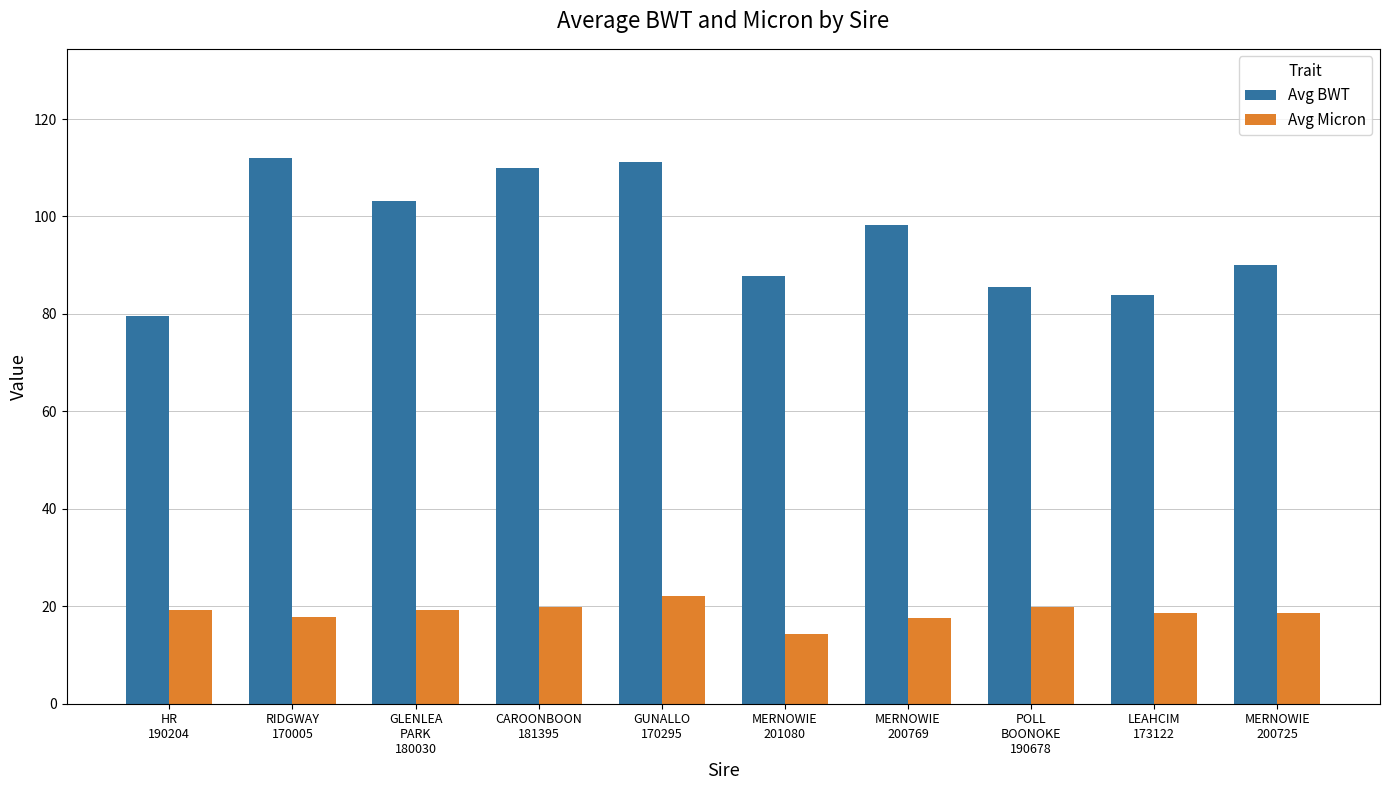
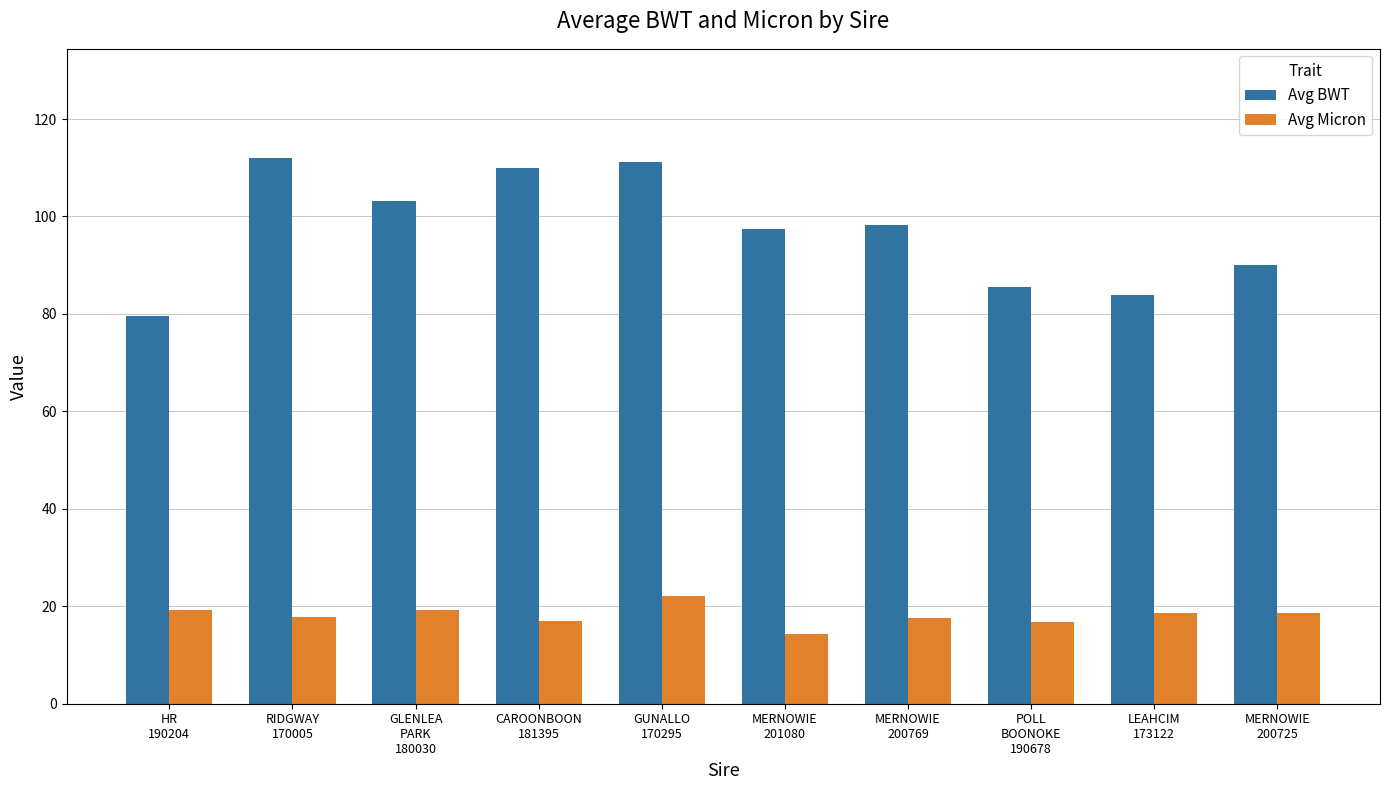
  {
    "Avg BWT": {
      "HR 190204": 80,
      "RIDGWAY 170005": 112,
      "GLENLEA PARK 180030": 103,
      "CAROONBOON 181395": 110,
      "GUNALLO 170295": 111,
-     "MERNOWIE 201080": 88,
+     "MERNOWIE 201080": 98,
      "MERNOWIE 200769": 98,
      "POLL BOONOKE 190678": 86,
      "LEAHCIM 173122": 84,
      "MERNOWIE 200725": 90
    },
    "Avg Micron": {
      "HR 190204": 19,
      "RIDGWAY 170005": 18,
      "GLENLEA PARK 180030": 19,
-     "CAROONBOON 181395": 20,
+     "CAROONBOON 181395": 17,
      "GUNALLO 170295": 22,
      "MERNOWIE 201080": 14,
      "MERNOWIE 200769": 18,
-     "POLL BOONOKE 190678": 20,
+     "POLL BOONOKE 190678": 17,
      "LEAHCIM 173122": 19,
      "MERNOWIE 200725": 19
    }
  }
